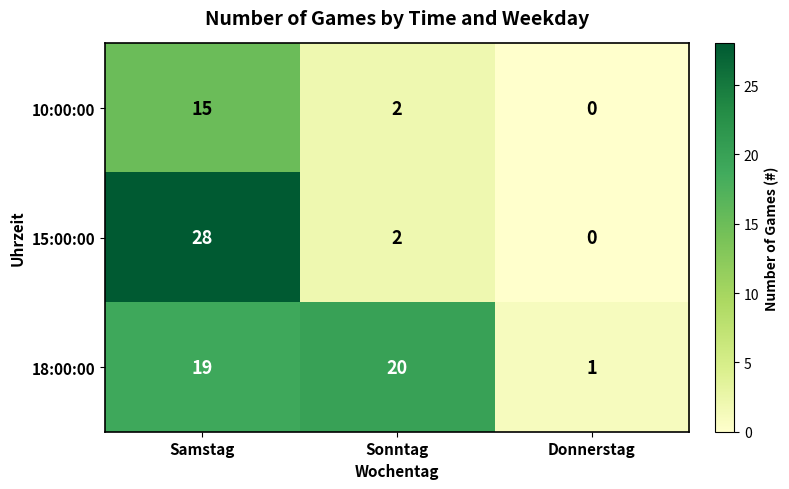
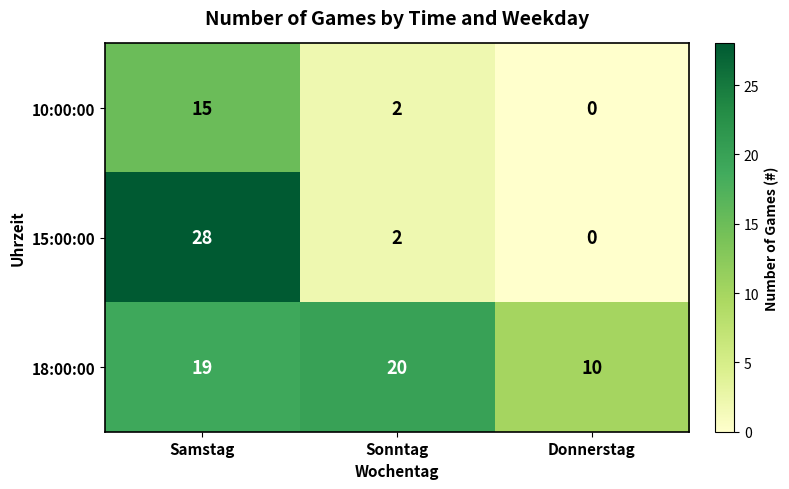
  {
    "10:00:00": {
      "Samstag": 15,
      "Sonntag": 2,
      "Donnerstag": 0
    },
    "15:00:00": {
      "Samstag": 28,
      "Sonntag": 2,
      "Donnerstag": 0
    },
    "18:00:00": {
      "Samstag": 19,
      "Sonntag": 20,
-     "Donnerstag": 1
+     "Donnerstag": 10
    }
  }
